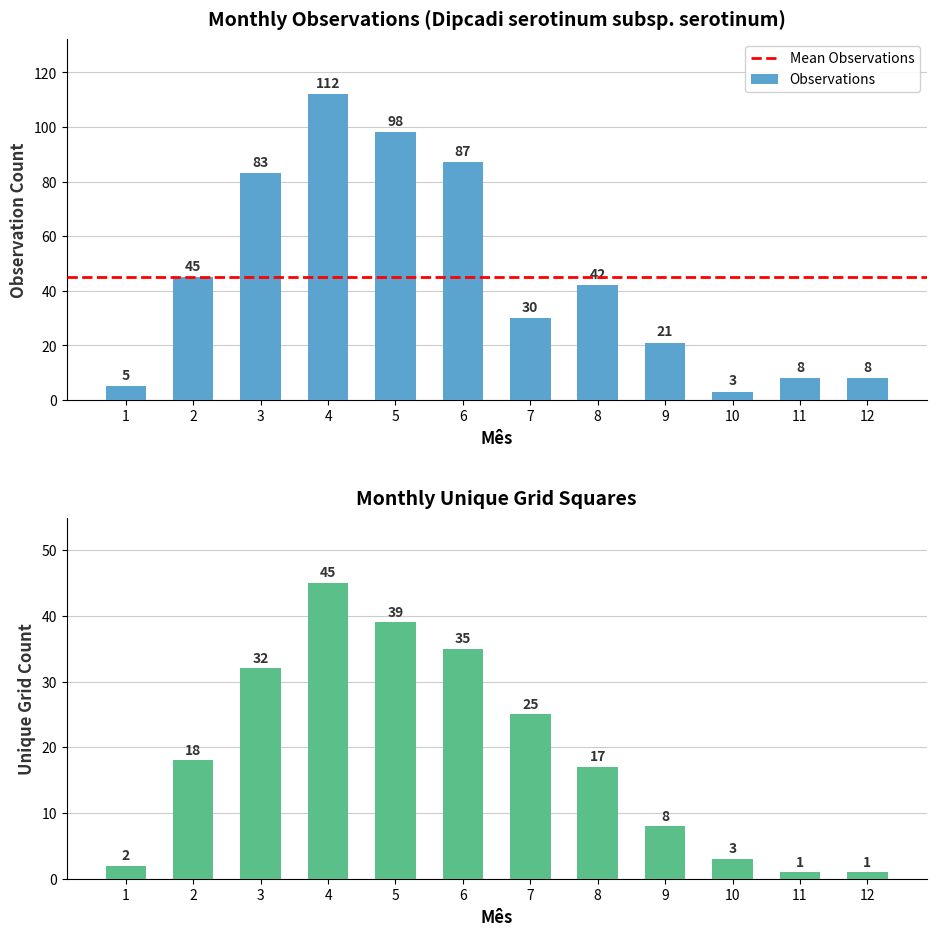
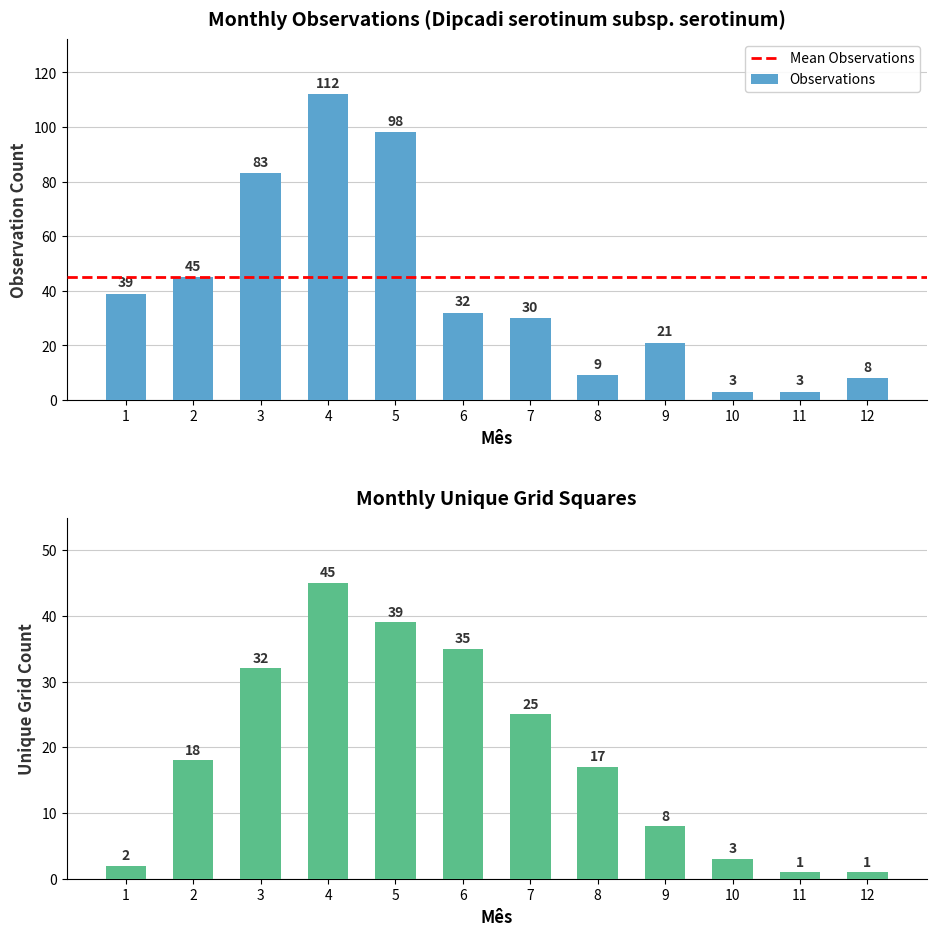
  {
    "Monthly Observations (Dipcadi serotinum subsp. serotinum)": {
-     "1": 5,
+     "1": 39,
      "2": 45,
      "3": 83,
      "4": 112,
      "5": 98,
-     "6": 87,
+     "6": 32,
      "7": 30,
-     "8": 42,
+     "8": 9,
      "9": 21,
      "10": 3,
-     "11": 8,
+     "11": 3,
      "12": 8
    },
    "Monthly Unique Grid Squares": {
      "1": 2,
      "2": 18,
      "3": 32,
      "4": 45,
      "5": 39,
      "6": 35,
      "7": 25,
      "8": 17,
      "9": 8,
      "10": 3,
      "11": 1,
      "12": 1
    }
  }
